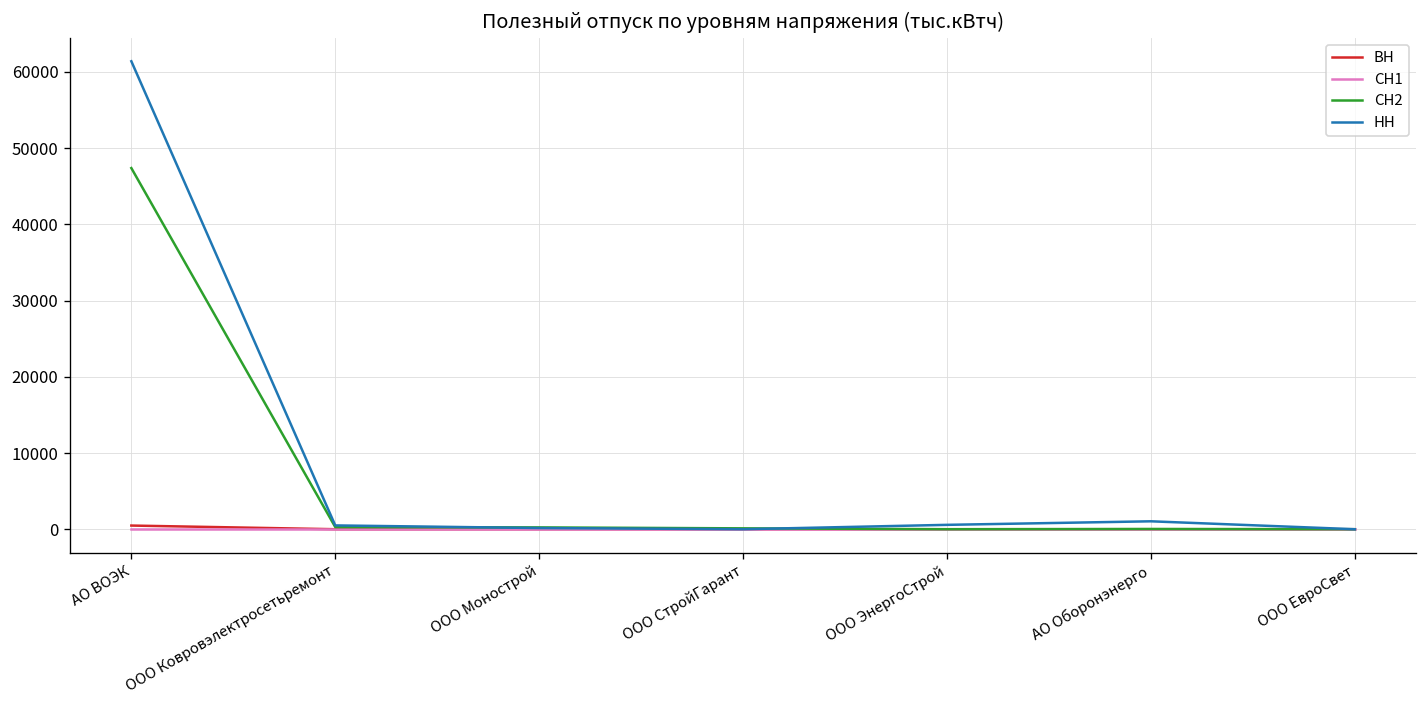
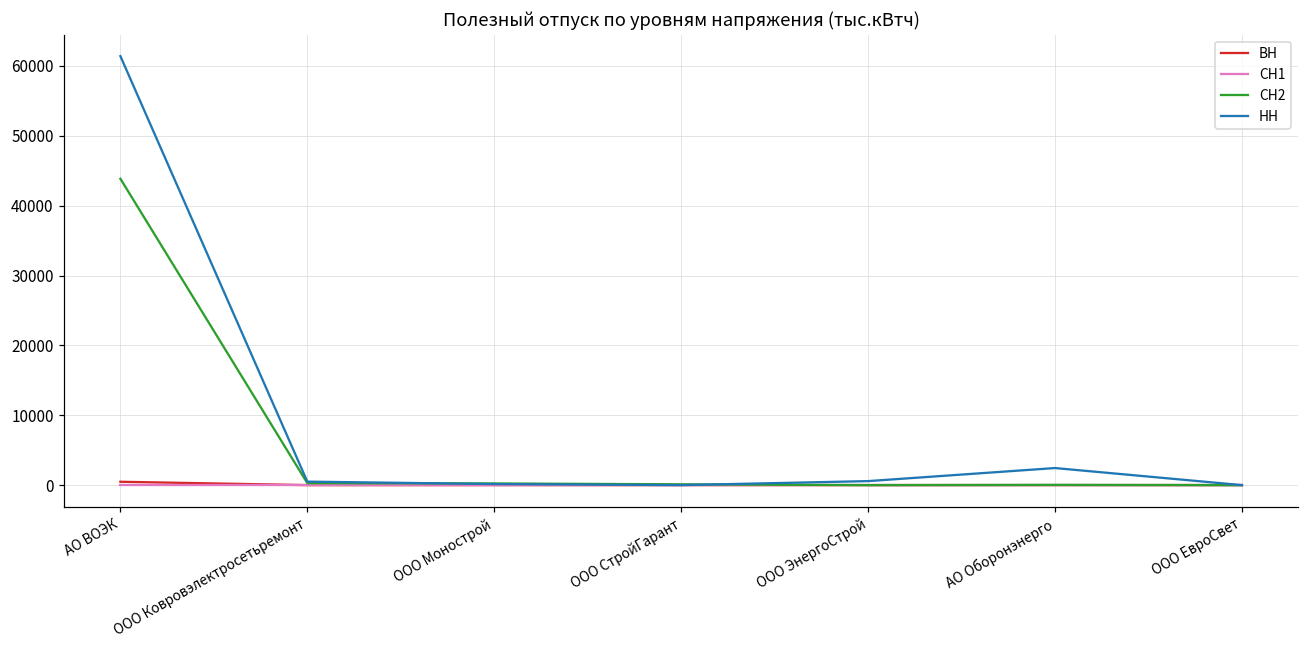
  {
    "ВН": {
      "АО ВОЭК": 0
    },
    "СН1": {
      "АО ВОЭК": 0
    },
    "СН2": {
-     "АО ВОЭК": 47000
+     "АО ВОЭК": 44000
    },
    "НН": {
      "АО ВОЭК": 61000,
      "ООО ЭнергоСтрой": 1000,
-     "АО Оборонэнерго": 1000
+     "АО Оборонэнерго": 2000
    }
  }
